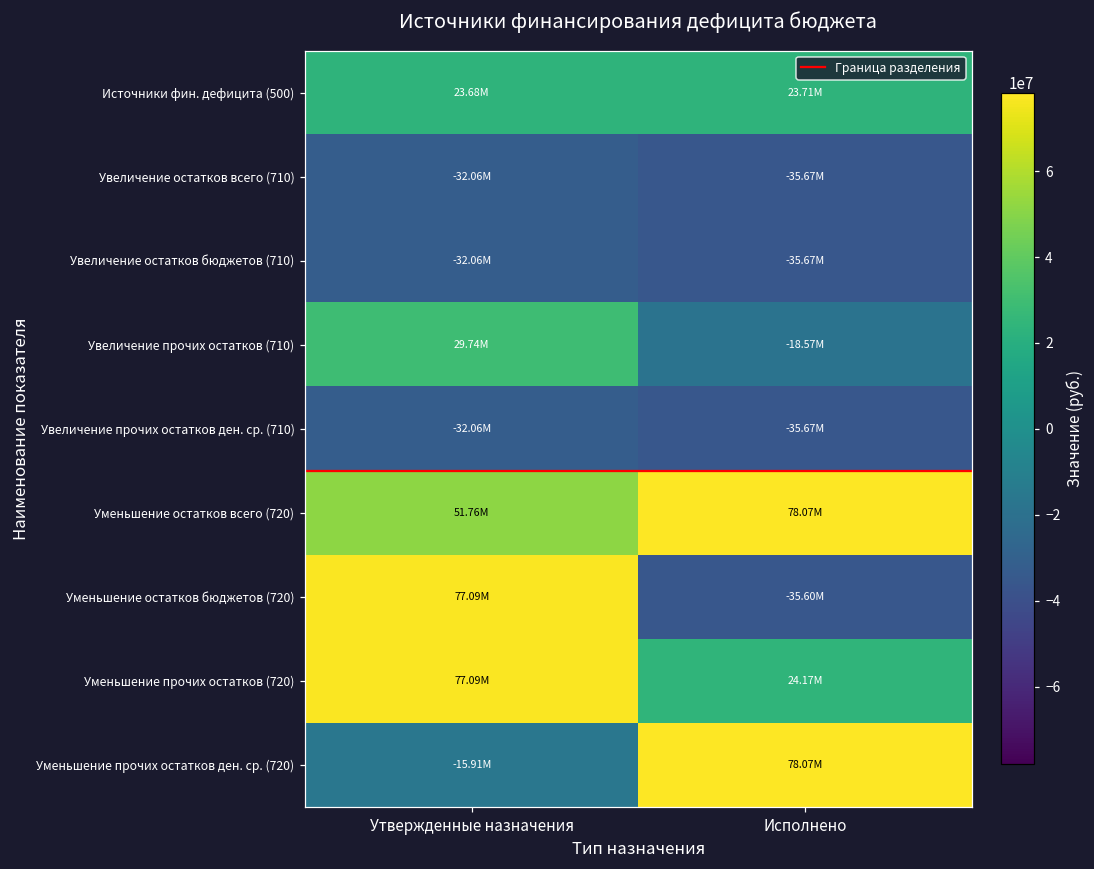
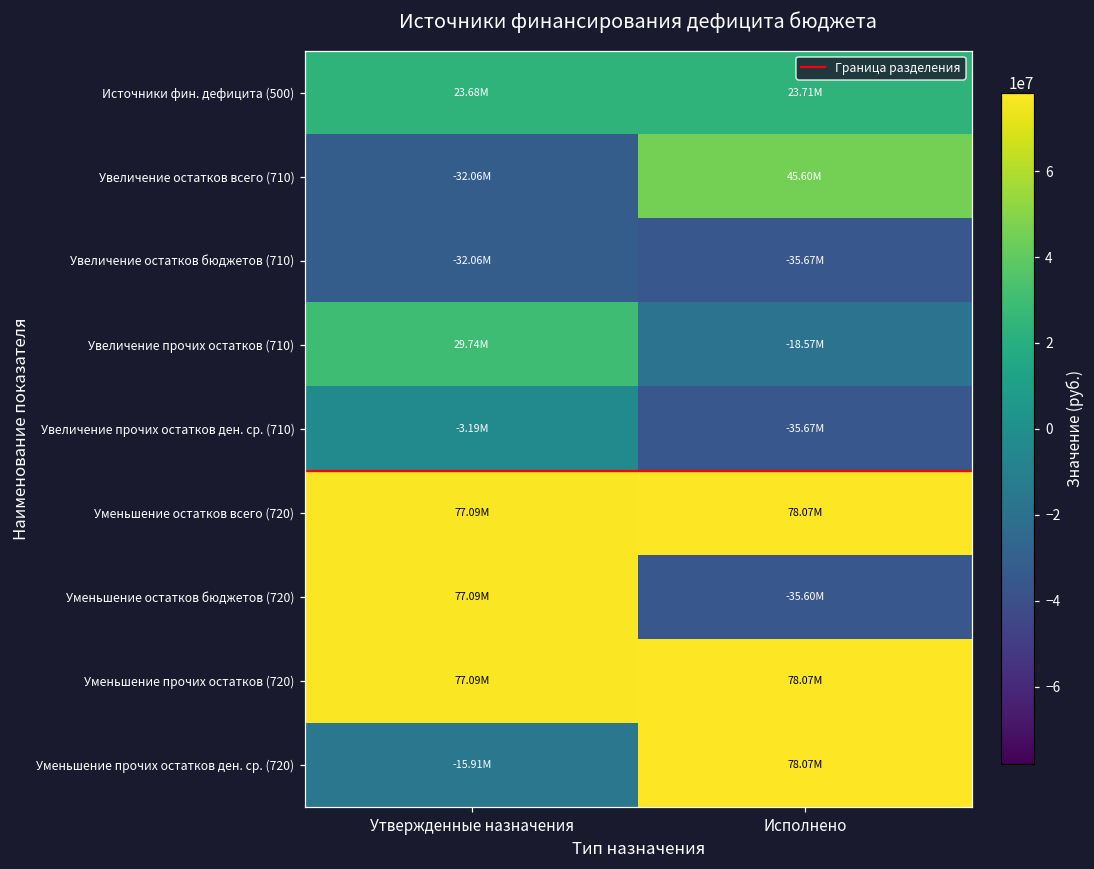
  {
    "Источники фин. дефицита (500)": {
      "Утвержденные назначения": "23.68M",
      "Исполнено": "23.71M"
    },
    "Увеличение остатков всего (710)": {
      "Утвержденные назначения": "-32.06M",
-     "Исполнено": "-35.67M"
+     "Исполнено": "45.60M"
    },
    "Увеличение остатков бюджетов (710)": {
      "Утвержденные назначения": "-32.06M",
      "Исполнено": "-35.67M"
    },
    "Увеличение прочих остатков (710)": {
      "Утвержденные назначения": "29.74M",
      "Исполнено": "-18.57M"
    },
    "Увеличение прочих остатков ден. ср. (710)": {
-     "Утвержденные назначения": "-32.06M",
+     "Утвержденные назначения": "-3.19M",
      "Исполнено": "-35.67M"
    },
    "Уменьшение остатков всего (720)": {
-     "Утвержденные назначения": "51.76M",
+     "Утвержденные назначения": "77.09M",
      "Исполнено": "78.07M"
    },
    "Уменьшение остатков бюджетов (720)": {
      "Утвержденные назначения": "77.09M",
      "Исполнено": "-35.60M"
    },
    "Уменьшение прочих остатков (720)": {
      "Утвержденные назначения": "77.09M",
-     "Исполнено": "24.17M"
+     "Исполнено": "78.07M"
    },
    "Уменьшение прочих остатков ден. ср. (720)": {
      "Утвержденные назначения": "-15.91M",
      "Исполнено": "78.07M"
    }
  }
